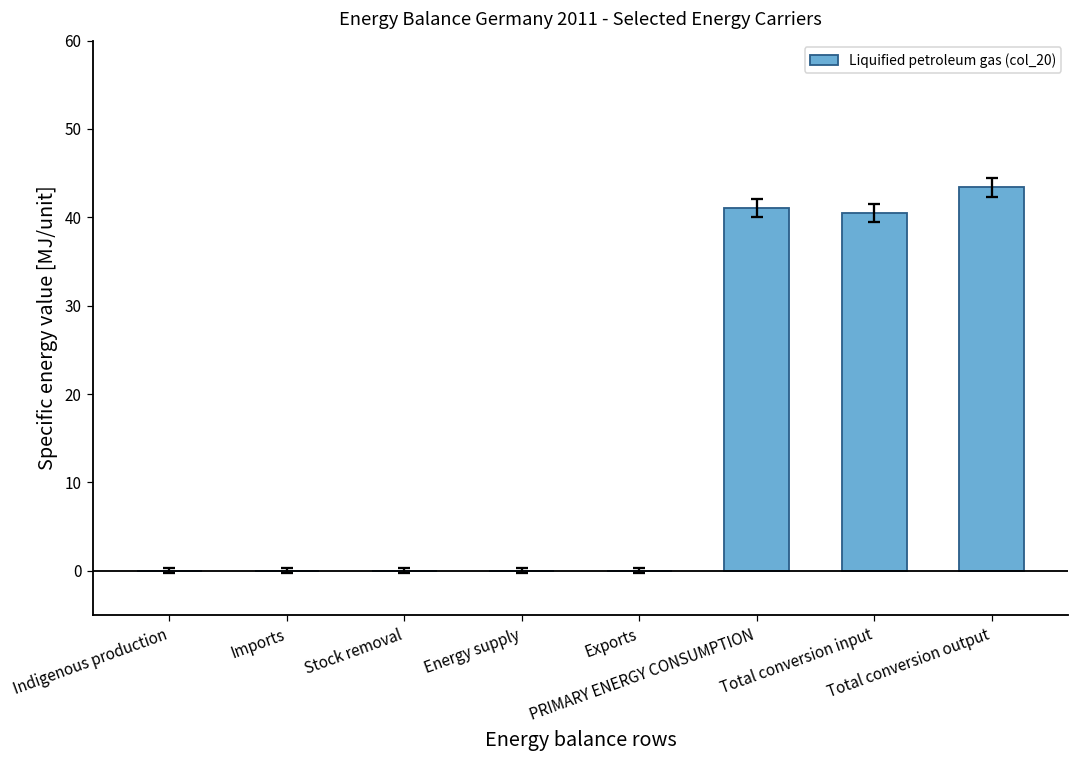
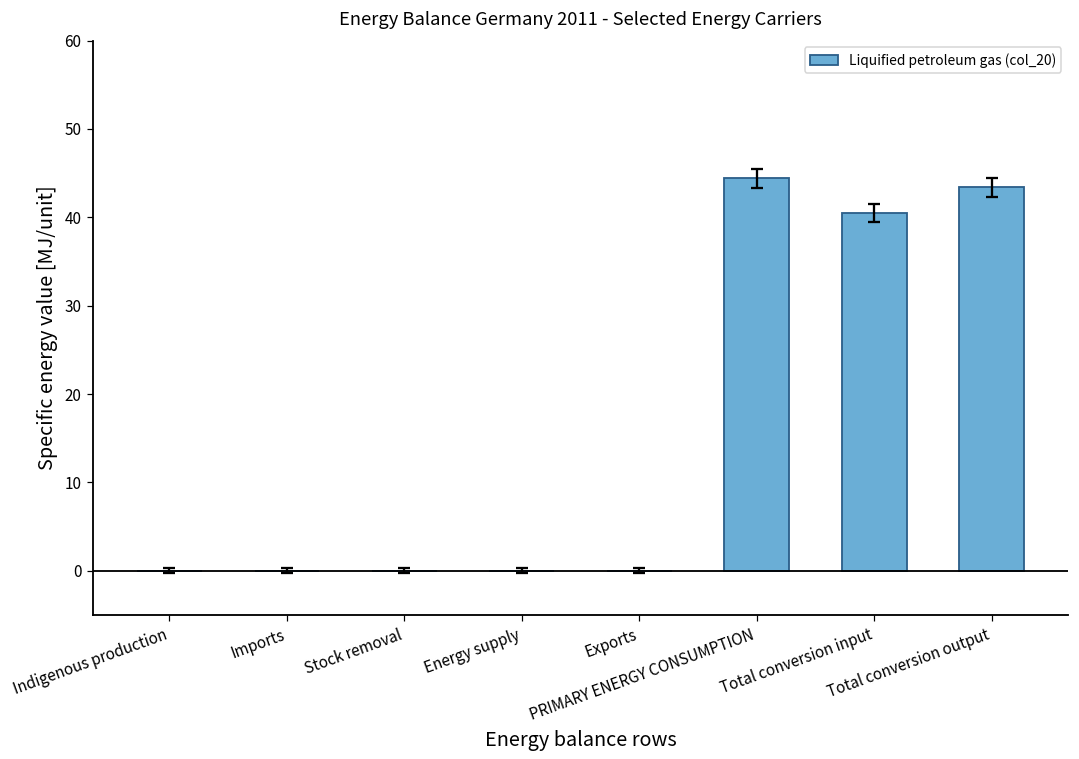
  {
    "Liquified petroleum gas (col_20)": {
      "Indigenous production": 0,
      "Imports": 0,
      "Stock removal": 0,
      "Energy supply": 0,
      "Exports": 0,
-     "PRIMARY ENERGY CONSUMPTION": 41,
+     "PRIMARY ENERGY CONSUMPTION": 44,
      "Total conversion input": 41,
      "Total conversion output": 43
    }
  }
